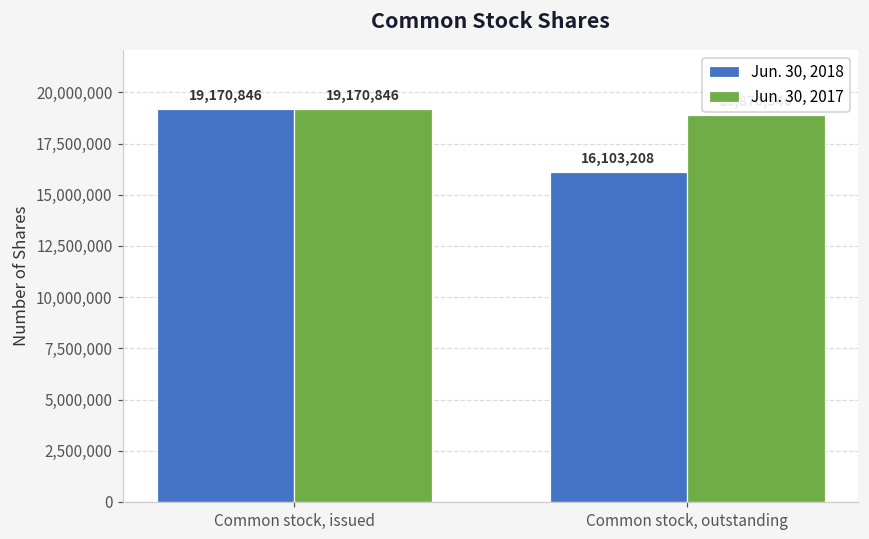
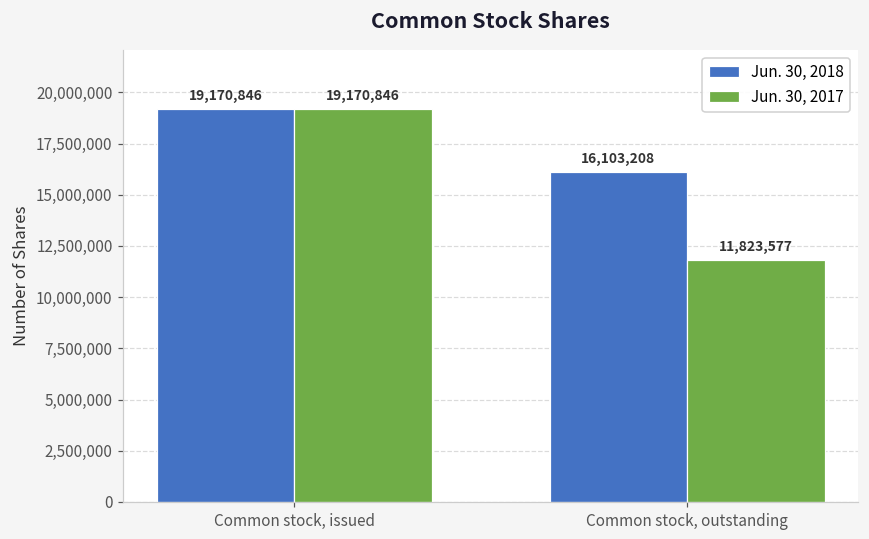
  {
    "Jun. 30, 2018": {
      "Common stock, issued": "19,170,846",
      "Common stock, outstanding": "16,103,208"
    },
    "Jun. 30, 2017": {
-     "Common stock, outstanding": "18,900,000"
+     "Common stock, outstanding": "11,800,000"
    }
  }
